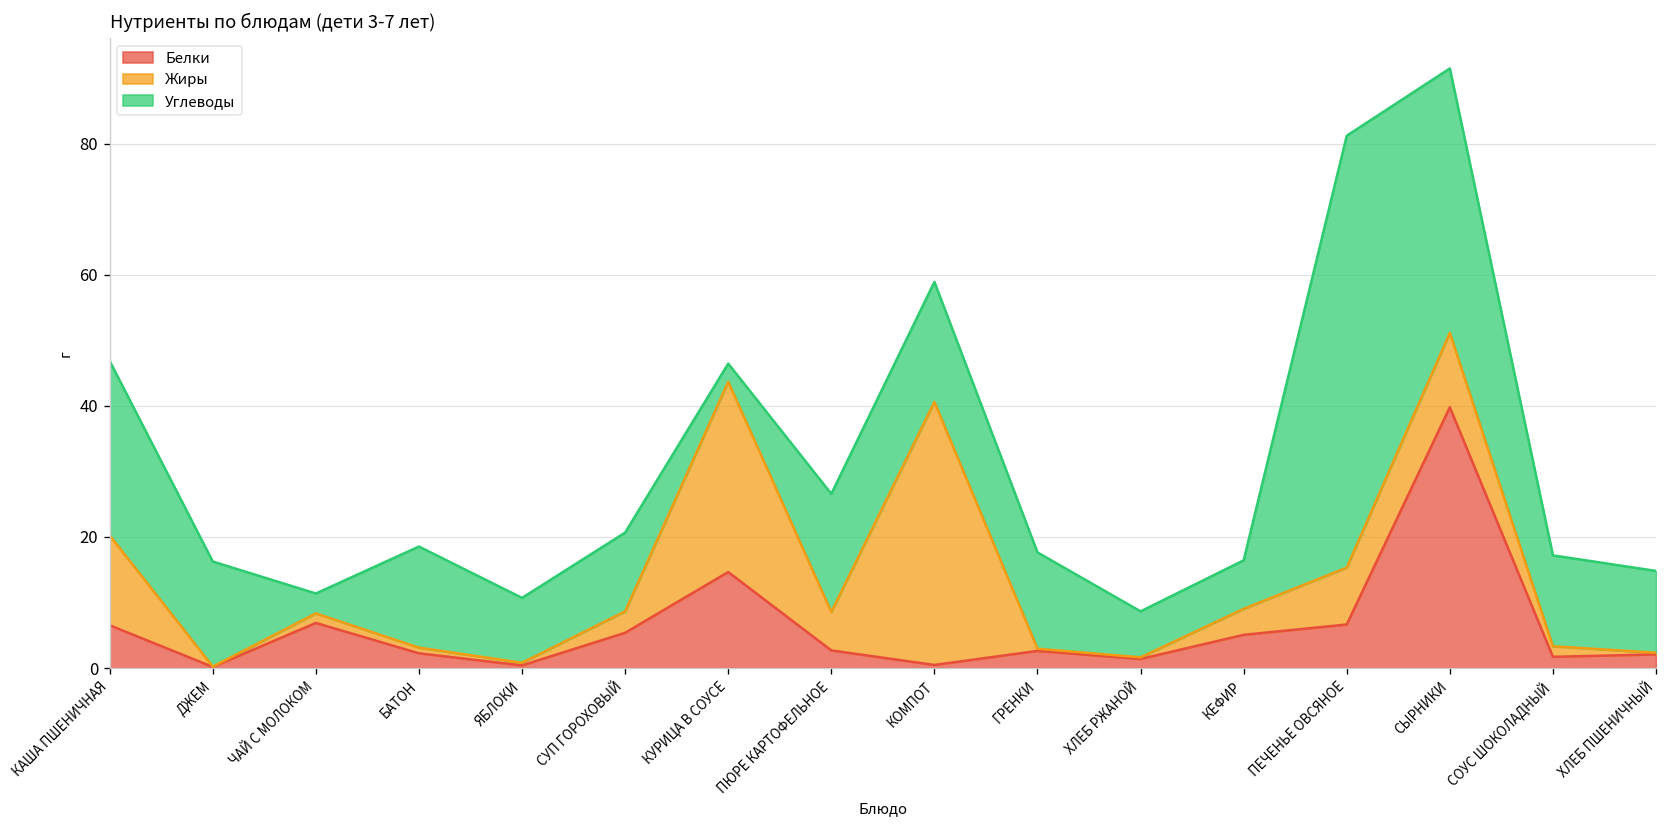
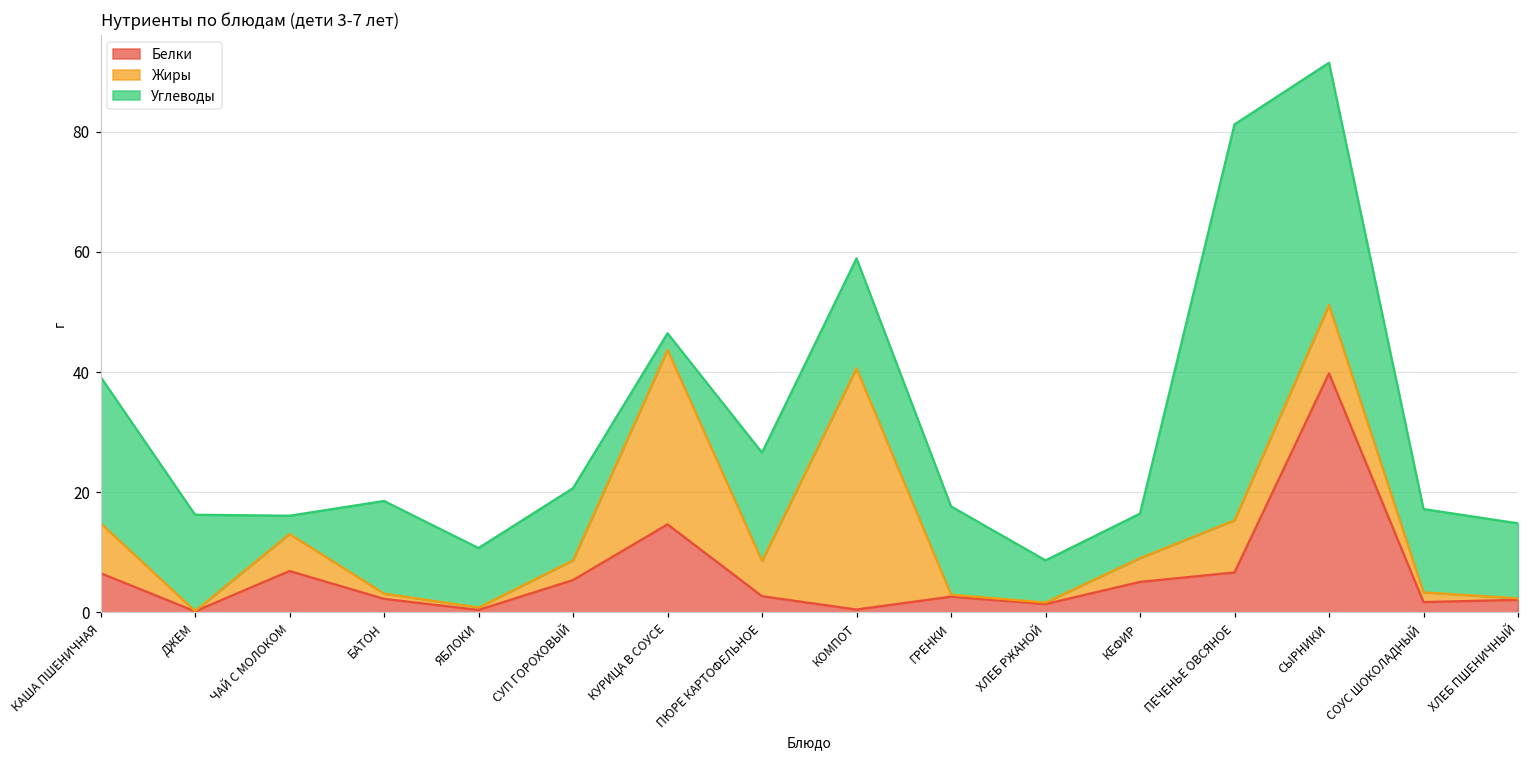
  {
    "Белки": {
      "КАША ПШЕНИЧНАЯ": 7,
      "ЧАЙ С МОЛОКОМ": 7,
      "БАТОН": 2,
      "СУП ГОРОХОВЫЙ": 5,
      "КУРИЦА В СОУСЕ": 15,
      "ПЮРЕ КАРТОФЕЛЬНОЕ": 3,
      "КОМПОТ": 0,
      "КЕФИР": 5,
      "ПЕЧЕНЬЕ ОВСЯНОЕ": 7,
      "СЫРНИКИ": 40,
      "СОУС ШОКОЛАДНЫЙ": 2
    },
    "Жиры": {
-     "КАША ПШЕНИЧНАЯ": 14,
-     "ЧАЙ С МОЛОКОМ": 1,
+     "КАША ПШЕНИЧНАЯ": 8,
+     "ЧАЙ С МОЛОКОМ": 6,
      "БАТОН": 1,
      "СУП ГОРОХОВЫЙ": 3,
      "КУРИЦА В СОУСЕ": 29,
      "ПЮРЕ КАРТОФЕЛЬНОЕ": 6,
      "КОМПОТ": 40,
      "КЕФИР": 4,
      "ПЕЧЕНЬЕ ОВСЯНОЕ": 9,
      "СЫРНИКИ": 11,
      "СОУС ШОКОЛАДНЫЙ": 2
    },
    "Углеводы": {
-     "КАША ПШЕНИЧНАЯ": 27,
+     "КАША ПШЕНИЧНАЯ": 24,
      "ДЖЕМ": 16,
      "ЧАЙ С МОЛОКОМ": 3,
      "БАТОН": 15,
      "ЯБЛОКИ": 10,
      "СУП ГОРОХОВЫЙ": 12,
      "КУРИЦА В СОУСЕ": 3,
      "ПЮРЕ КАРТОФЕЛЬНОЕ": 18,
      "КОМПОТ": 18,
      "ГРЕНКИ": 15,
      "ХЛЕБ РЖАНОЙ": 7,
      "КЕФИР": 7,
      "ПЕЧЕНЬЕ ОВСЯНОЕ": 66,
      "СЫРНИКИ": 40,
      "СОУС ШОКОЛАДНЫЙ": 14,
      "ХЛЕБ ПШЕНИЧНЫЙ": 12
    }
  }
